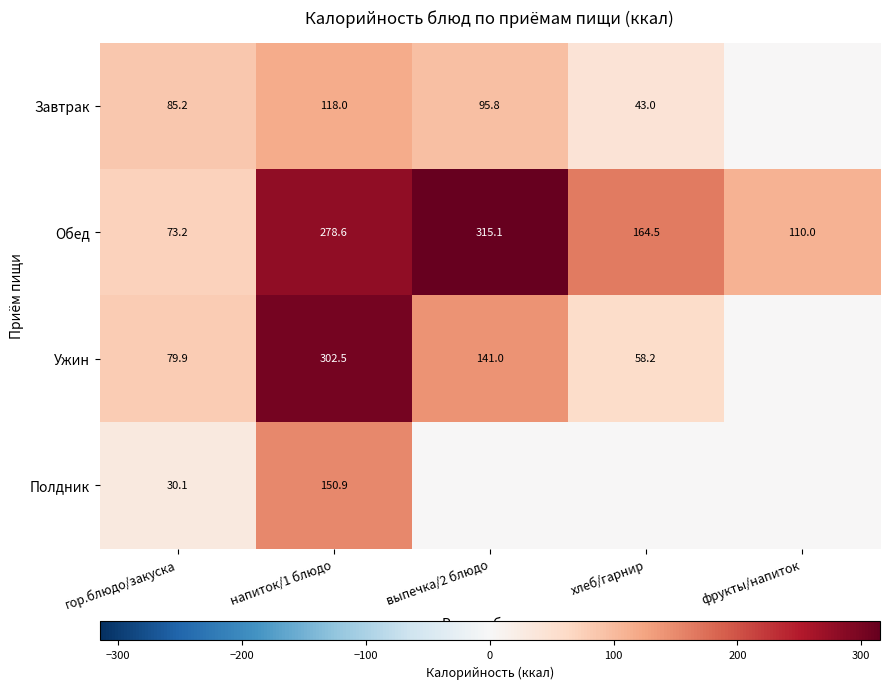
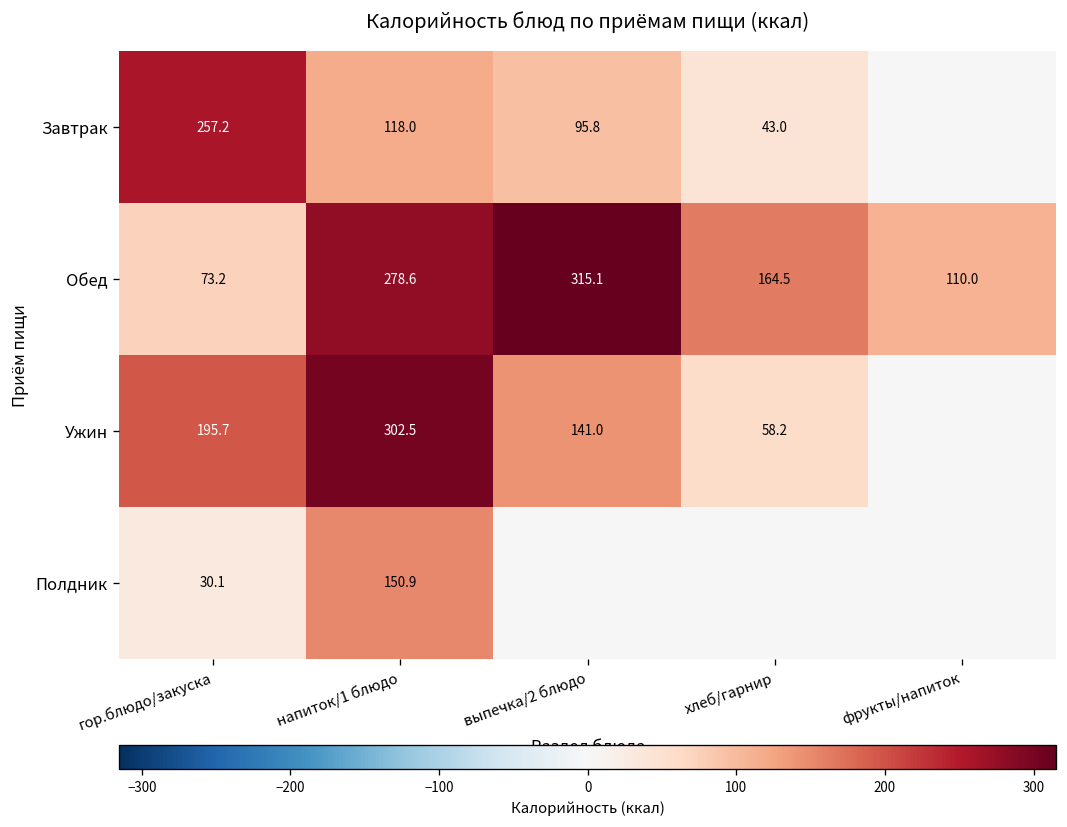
  {
    "Завтрак": {
-     "гор.блюдо/закуска": 85.2,
+     "гор.блюдо/закуска": 257.2,
      "напиток/1 блюдо": 118.0,
      "выпечка/2 блюдо": 95.8,
      "хлеб/гарнир": 43.0
    },
    "Обед": {
      "гор.блюдо/закуска": 73.2,
      "напиток/1 блюдо": 278.6,
      "выпечка/2 блюдо": 315.1,
      "хлеб/гарнир": 164.5,
      "фрукты/напиток": 110.0
    },
    "Ужин": {
-     "гор.блюдо/закуска": 79.9,
+     "гор.блюдо/закуска": 195.7,
      "напиток/1 блюдо": 302.5,
      "выпечка/2 блюдо": 141.0,
      "хлеб/гарнир": 58.2
    },
    "Полдник": {
      "гор.блюдо/закуска": 30.1,
      "напиток/1 блюдо": 150.9
    }
  }
